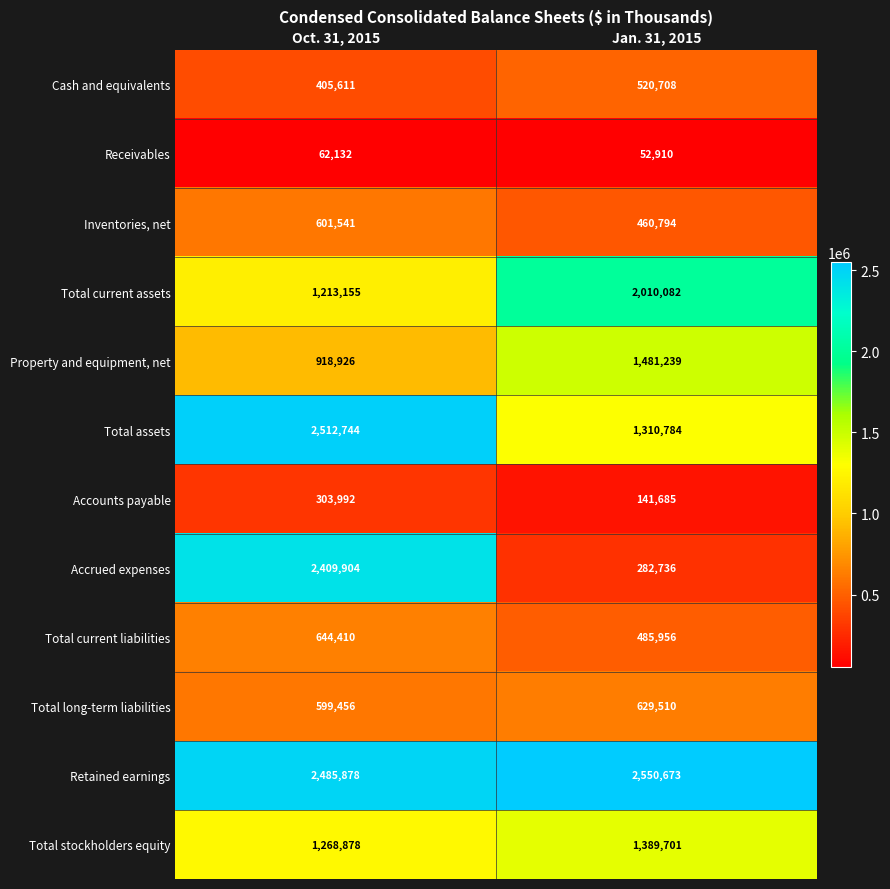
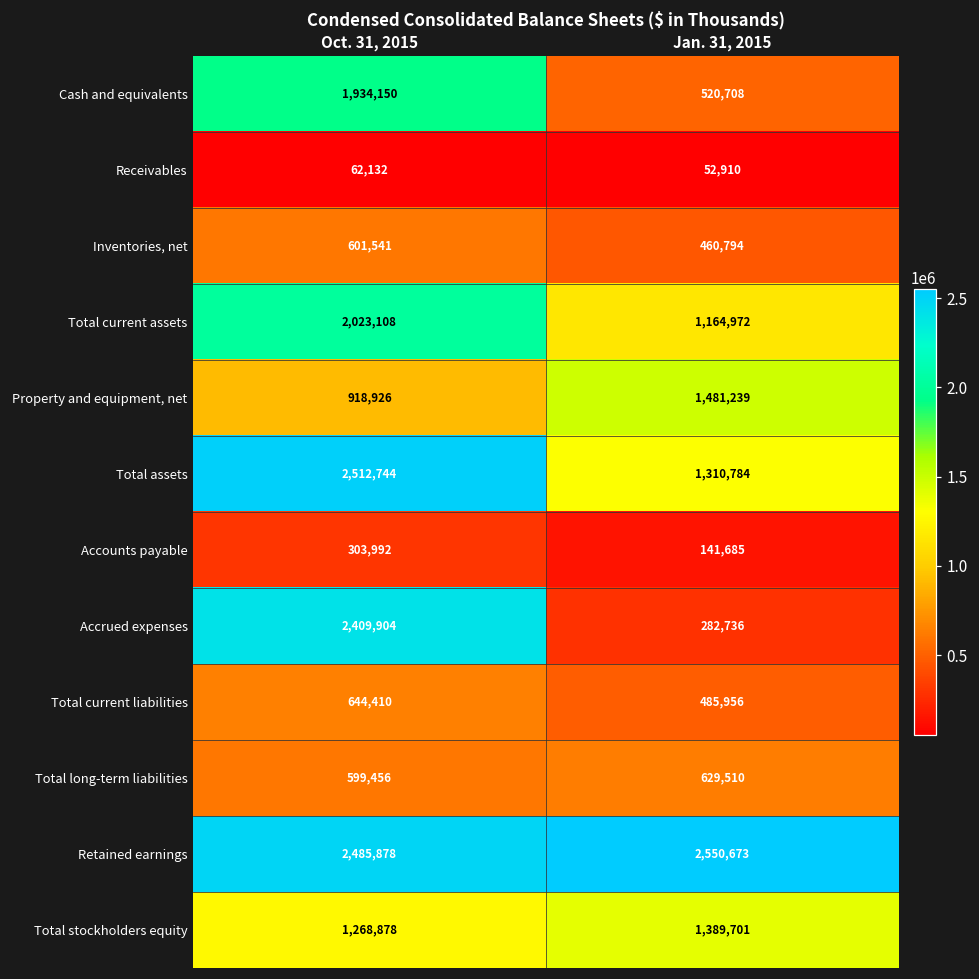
  {
    "Cash and equivalents": {
-     "Oct. 31, 2015": "405,611",
+     "Oct. 31, 2015": "1,934,150",
      "Jan. 31, 2015": "520,708"
    },
    "Receivables": {
      "Oct. 31, 2015": "62,132",
      "Jan. 31, 2015": "52,910"
    },
    "Inventories, net": {
      "Oct. 31, 2015": "601,541",
      "Jan. 31, 2015": "460,794"
    },
    "Total current assets": {
-     "Oct. 31, 2015": "1,213,155",
-     "Jan. 31, 2015": "2,010,082"
+     "Oct. 31, 2015": "2,023,108",
+     "Jan. 31, 2015": "1,164,972"
    },
    "Property and equipment, net": {
      "Oct. 31, 2015": "918,926",
      "Jan. 31, 2015": "1,481,239"
    },
    "Total assets": {
      "Oct. 31, 2015": "2,512,744",
      "Jan. 31, 2015": "1,310,784"
    },
    "Accounts payable": {
      "Oct. 31, 2015": "303,992",
      "Jan. 31, 2015": "141,685"
    },
    "Accrued expenses": {
      "Oct. 31, 2015": "2,409,904",
      "Jan. 31, 2015": "282,736"
    },
    "Total current liabilities": {
      "Oct. 31, 2015": "644,410",
      "Jan. 31, 2015": "485,956"
    },
    "Total long-term liabilities": {
      "Oct. 31, 2015": "599,456",
      "Jan. 31, 2015": "629,510"
    },
    "Retained earnings": {
      "Oct. 31, 2015": "2,485,878",
      "Jan. 31, 2015": "2,550,673"
    },
    "Total stockholders equity": {
      "Oct. 31, 2015": "1,268,878",
      "Jan. 31, 2015": "1,389,701"
    }
  }
